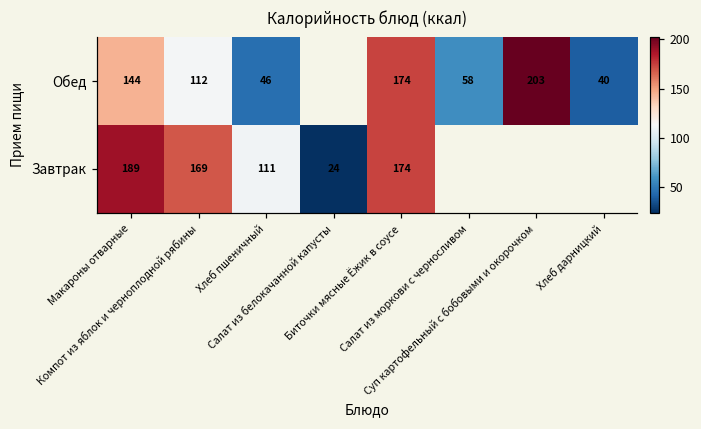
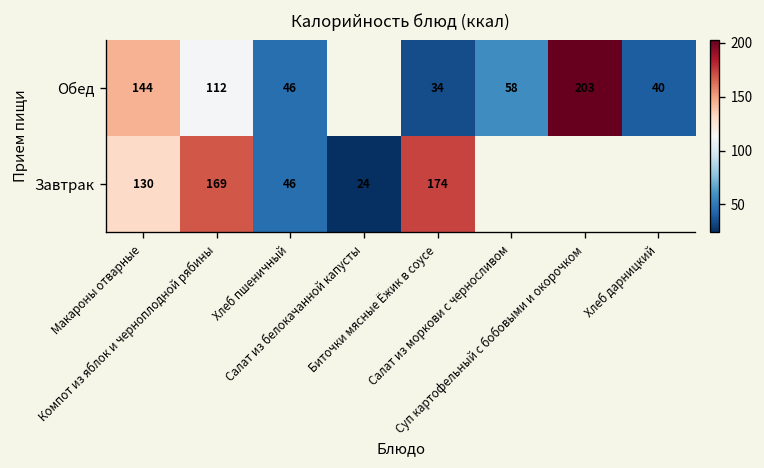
  {
    "Обед": {
      "Макароны отварные": 144,
      "Компот из яблок и черноплодной рябины": 112,
      "Хлеб пшеничный": 46,
-     "Биточки мясные Ёжик в соусе": 174,
+     "Биточки мясные Ёжик в соусе": 34,
      "Салат из моркови с черносливом": 58,
      "Суп картофельный с бобовыми и окорочком": 203,
      "Хлеб дарницкий": 40
    },
    "Завтрак": {
-     "Макароны отварные": 189,
+     "Макароны отварные": 130,
      "Компот из яблок и черноплодной рябины": 169,
-     "Хлеб пшеничный": 111,
+     "Хлеб пшеничный": 46,
      "Салат из белокачанной капусты": 24,
      "Биточки мясные Ёжик в соусе": 174
    }
  }
